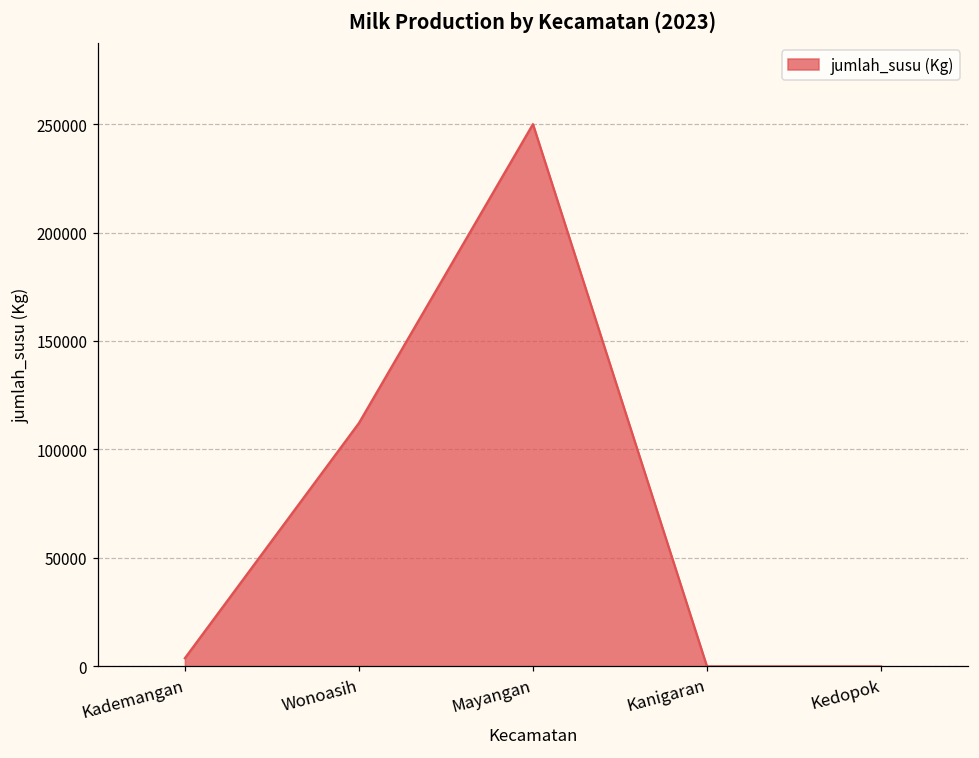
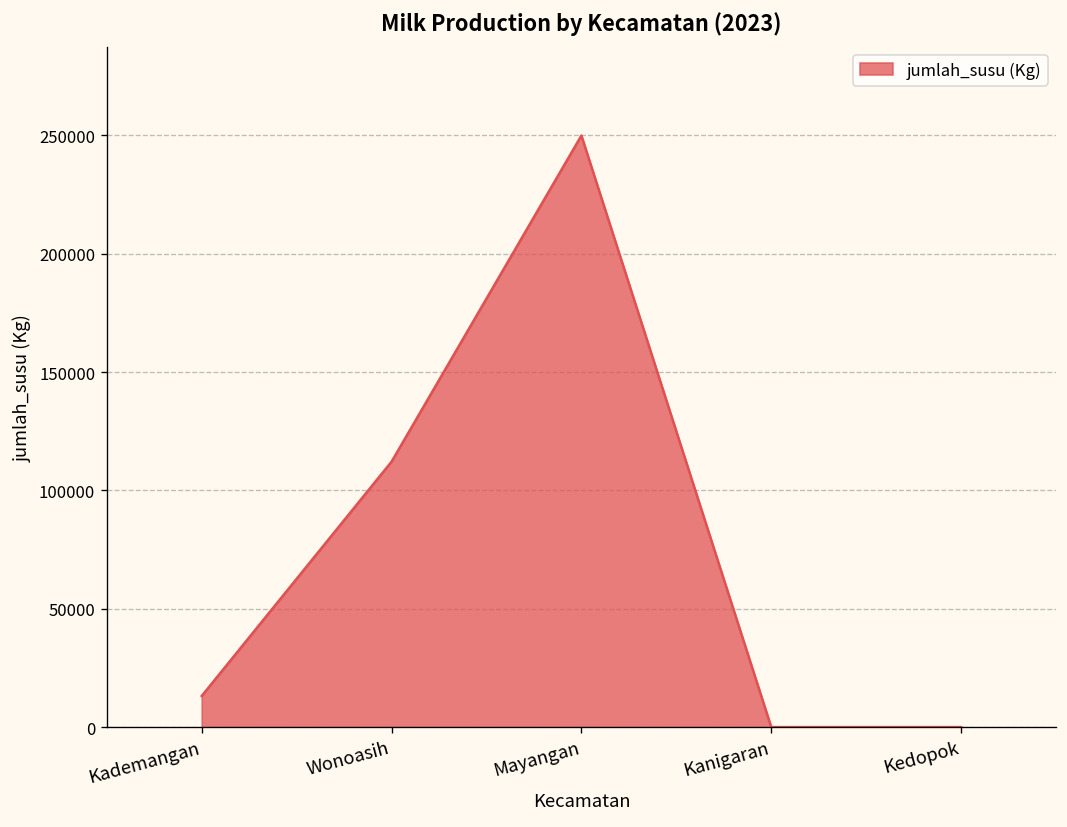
  {
-   "Kademangan": 4000,
+   "Kademangan": 13000,
    "Wonoasih": 112000,
    "Mayangan": 250000,
    "Kanigaran": 0,
    "Kedopok": 0
  }
